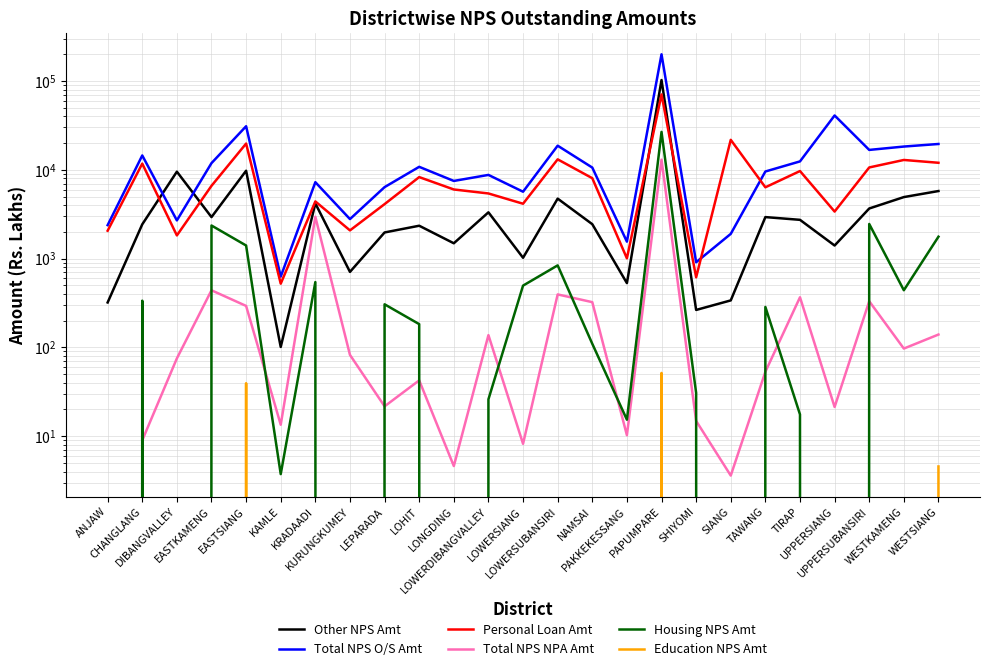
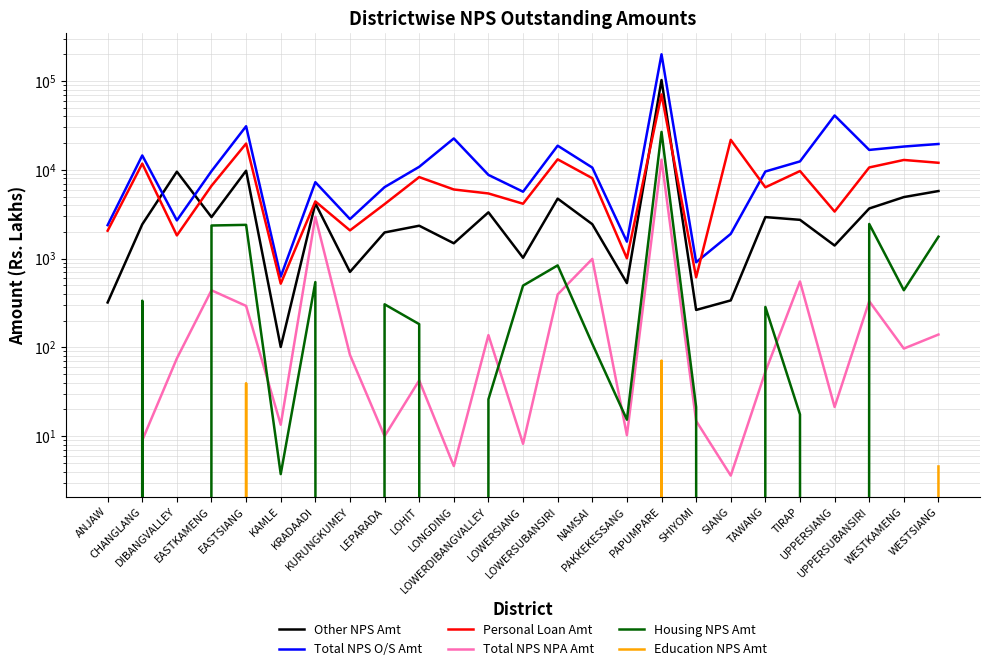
  {
    "Other NPS Amt": {
      "ANJAW": 320,
      "CHANGLANG": 2400,
      "DIBANGVALLEY": 10000,
      "EASTKAMENG": 2900,
      "EASTSIANG": 10000,
      "KAMLE": 100,
      "KURUNGKUMEY": 700,
      "LEPARADA": 2000,
      "LOHIT": 2300,
      "LONGDING": 1500,
      "LOWERDIBANGVALLEY": 3300,
      "LOWERSIANG": 1000,
      "LOWERSUBANSIRI": 5000,
      "NAMSAI": 2400,
      "PAKKEKESSANG": 500,
      "PAPUMPARE": 100000,
      "SHIYOMI": 260,
      "SIANG": 340,
      "TAWANG": 2900,
      "TIRAP": 2700,
      "UPPERSIANG": 1400,
      "UPPERSUBANSIRI": 3700,
      "WESTKAMENG": 5000,
      "WESTSIANG": 6000
    },
    "Total NPS O/S Amt": {
      "ANJAW": 2400,
      "CHANGLANG": 15000,
      "DIBANGVALLEY": 2700,
-     "EASTKAMENG": 12000,
+     "EASTKAMENG": 10000,
      "EASTSIANG": 31000,
      "KAMLE": 600,
      "KRADAADI": 7000,
      "KURUNGKUMEY": 2800,
      "LEPARADA": 6000,
      "LOHIT": 11000,
-     "LONGDING": 7000,
+     "LONGDING": 23000,
      "LOWERDIBANGVALLEY": 9000,
      "LOWERSIANG": 6000,
      "LOWERSUBANSIRI": 19000,
      "NAMSAI": 11000,
      "PAKKEKESSANG": 1600,
      "PAPUMPARE": 200000,
      "SHIYOMI": 900,
      "SIANG": 1900,
      "TAWANG": 10000,
      "TIRAP": 12000,
      "UPPERSIANG": 40000,
      "UPPERSUBANSIRI": 17000,
      "WESTKAMENG": 18000,
      "WESTSIANG": 20000
    },
    "Personal Loan Amt": {
      "ANJAW": 2100,
      "CHANGLANG": 12000,
      "DIBANGVALLEY": 1800,
      "EASTKAMENG": 7000,
      "EASTSIANG": 20000,
      "KAMLE": 500,
      "KURUNGKUMEY": 2100,
      "LEPARADA": 4000,
      "LOHIT": 8000,
      "LONGDING": 6000,
      "LOWERDIBANGVALLEY": 5000,
      "LOWERSIANG": 4000,
      "LOWERSUBANSIRI": 13000,
      "NAMSAI": 8000,
      "PAKKEKESSANG": 1000,
      "PAPUMPARE": 70000,
      "SHIYOMI": 600,
      "SIANG": 22000,
      "TAWANG": 6000,
      "TIRAP": 10000,
      "UPPERSIANG": 3400,
      "UPPERSUBANSIRI": 11000,
      "WESTKAMENG": 13000,
      "WESTSIANG": 12000
    },
    "Total NPS NPA Amt": {
      "CHANGLANG": 9,
      "DIBANGVALLEY": 80,
      "EASTKAMENG": 400,
      "EASTSIANG": 290,
      "KAMLE": 13,
      "KRADAADI": 3000,
      "KURUNGKUMEY": 80,
-     "LEPARADA": 22,
+     "LEPARADA": 10,
      "LOHIT": 40,
      "LONGDING": 5,
      "LOWERDIBANGVALLEY": 140,
      "LOWERSIANG": 8,
      "LOWERSUBANSIRI": 400,
-     "NAMSAI": 320,
+     "NAMSAI": 1000,
      "PAKKEKESSANG": 10,
      "PAPUMPARE": 13000,
      "SHIYOMI": 15,
      "SIANG": 3.6,
      "TAWANG": 50,
-     "TIRAP": 370,
+     "TIRAP": 600,
      "UPPERSIANG": 21,
      "UPPERSUBANSIRI": 330,
      "WESTKAMENG": 100,
      "WESTSIANG": 140
    },
    "Housing NPS Amt": {
      "CHANGLANG": 340,
      "EASTKAMENG": 2400,
-     "EASTSIANG": 1400,
+     "EASTSIANG": 2400,
      "KAMLE": 3.7,
      "KRADAADI": 500,
      "LEPARADA": 310,
      "LOHIT": 180,
      "LOWERDIBANGVALLEY": 26,
      "LOWERSIANG": 500,
      "LOWERSUBANSIRI": 800,
      "NAMSAI": 110,
      "PAKKEKESSANG": 15,
      "PAPUMPARE": 27000,
-     "SHIYOMI": 31,
+     "SHIYOMI": 21,
      "TAWANG": 290,
      "TIRAP": 18,
      "UPPERSUBANSIRI": 2500,
      "WESTKAMENG": 400,
      "WESTSIANG": 1800
    },
    "Education NPS Amt": {
      "EASTSIANG": 40,
-     "PAPUMPARE": 50,
+     "PAPUMPARE": 70,
      "WESTSIANG": 5
    }
  }
